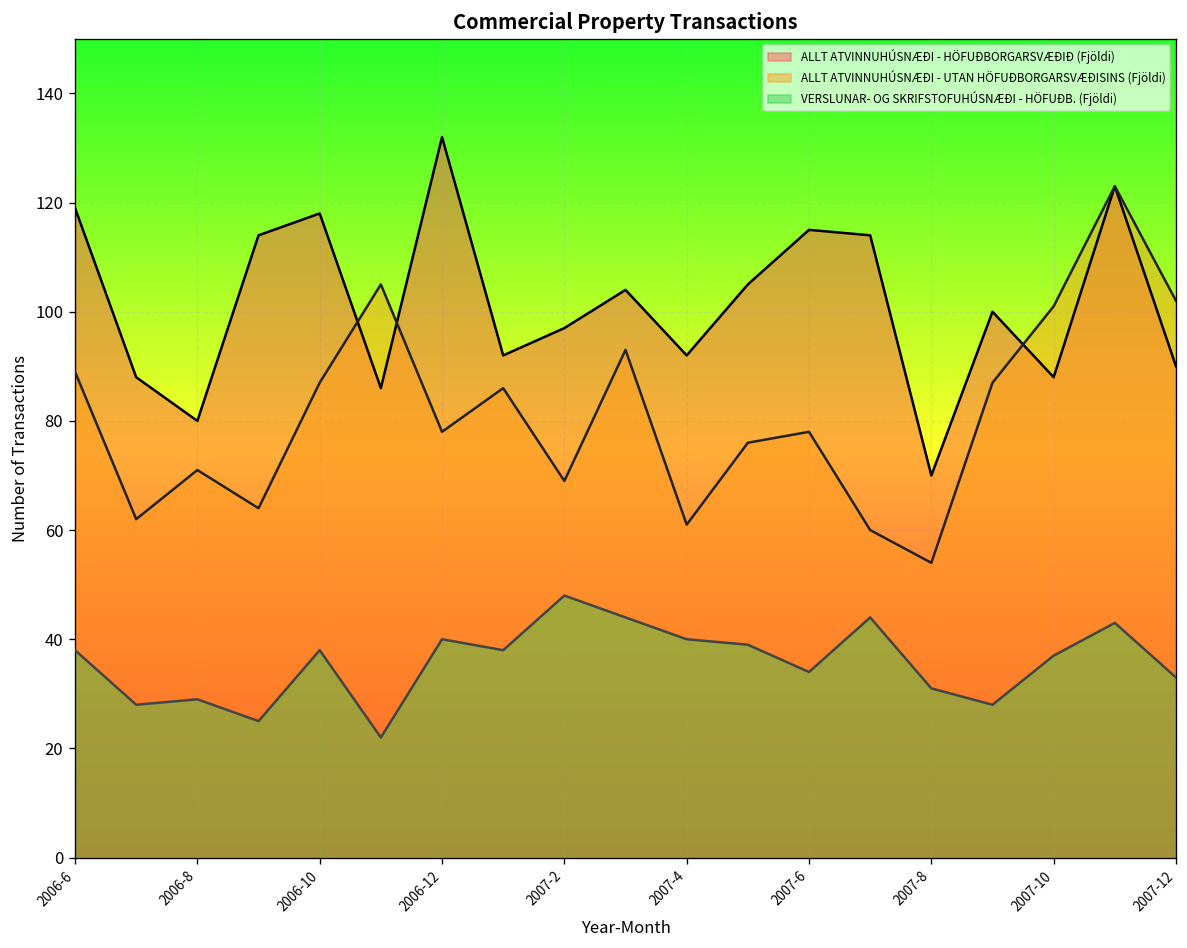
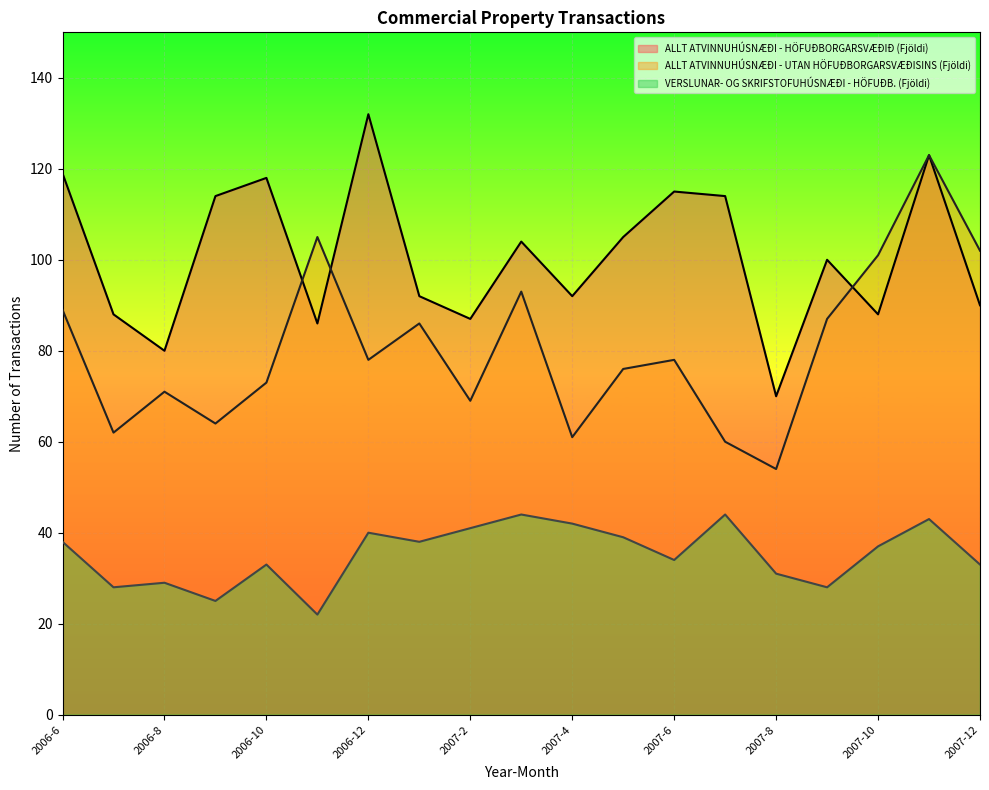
  {
    "ALLT ATVINNUHÚSNÆÐI - HÖFUÐBORGARSVÆÐIÐ (Fjöldi)": {
      "2006-6": 119,
      "2006-8": 80,
      "2006-10": 118,
      "2006-12": 132,
-     "2007-2": 97,
+     "2007-2": 87,
      "2007-4": 92,
      "2007-6": 115,
      "2007-8": 70,
      "2007-10": 88,
      "2007-12": 90
    },
    "ALLT ATVINNUHÚSNÆÐI - UTAN HÖFUÐBORGARSVÆÐISINS (Fjöldi)": {
      "2006-6": 89,
      "2006-8": 71,
-     "2006-10": 87,
+     "2006-10": 73,
      "2006-12": 78,
      "2007-2": 69,
      "2007-4": 61,
      "2007-6": 78,
      "2007-8": 54,
      "2007-10": 101,
      "2007-12": 102
    },
    "VERSLUNAR- OG SKRIFSTOFUHÚSNÆÐI - HÖFUÐB. (Fjöldi)": {
      "2006-6": 38,
      "2006-8": 29,
-     "2006-10": 38,
+     "2006-10": 33,
      "2006-12": 40,
-     "2007-2": 48,
-     "2007-4": 40,
+     "2007-2": 41,
+     "2007-4": 42,
      "2007-6": 34,
      "2007-8": 31,
      "2007-10": 37,
      "2007-12": 33
    }
  }
